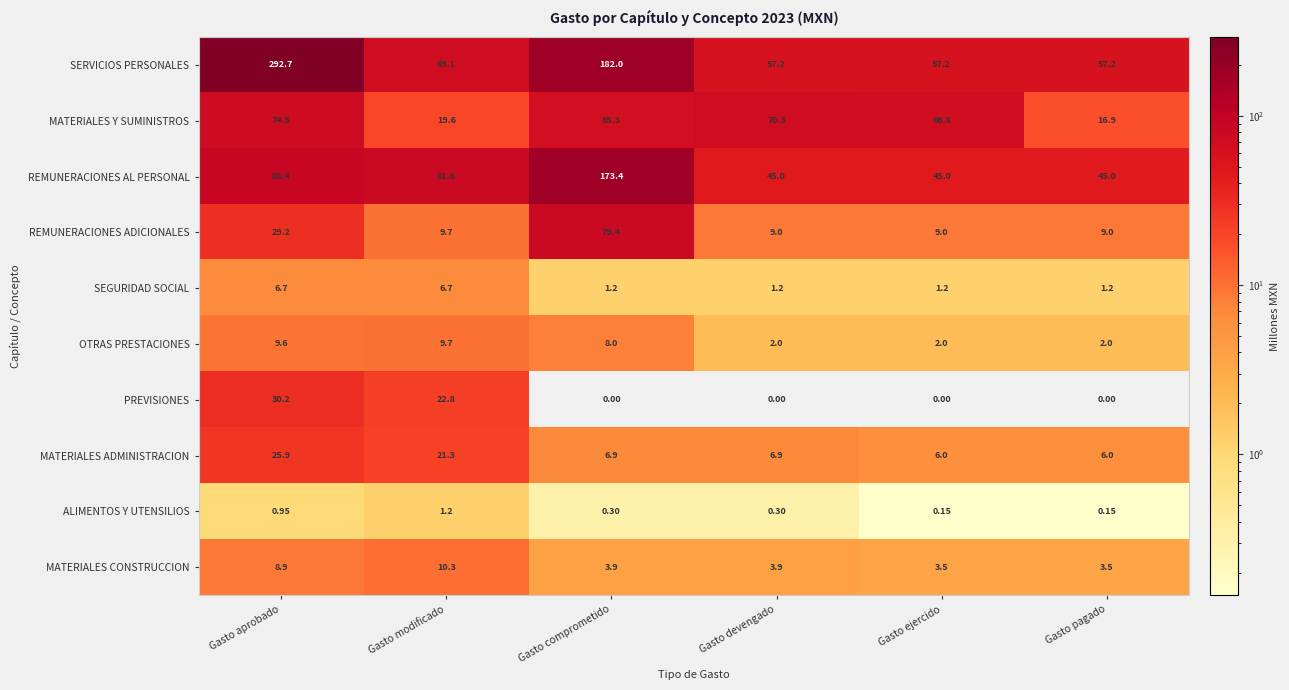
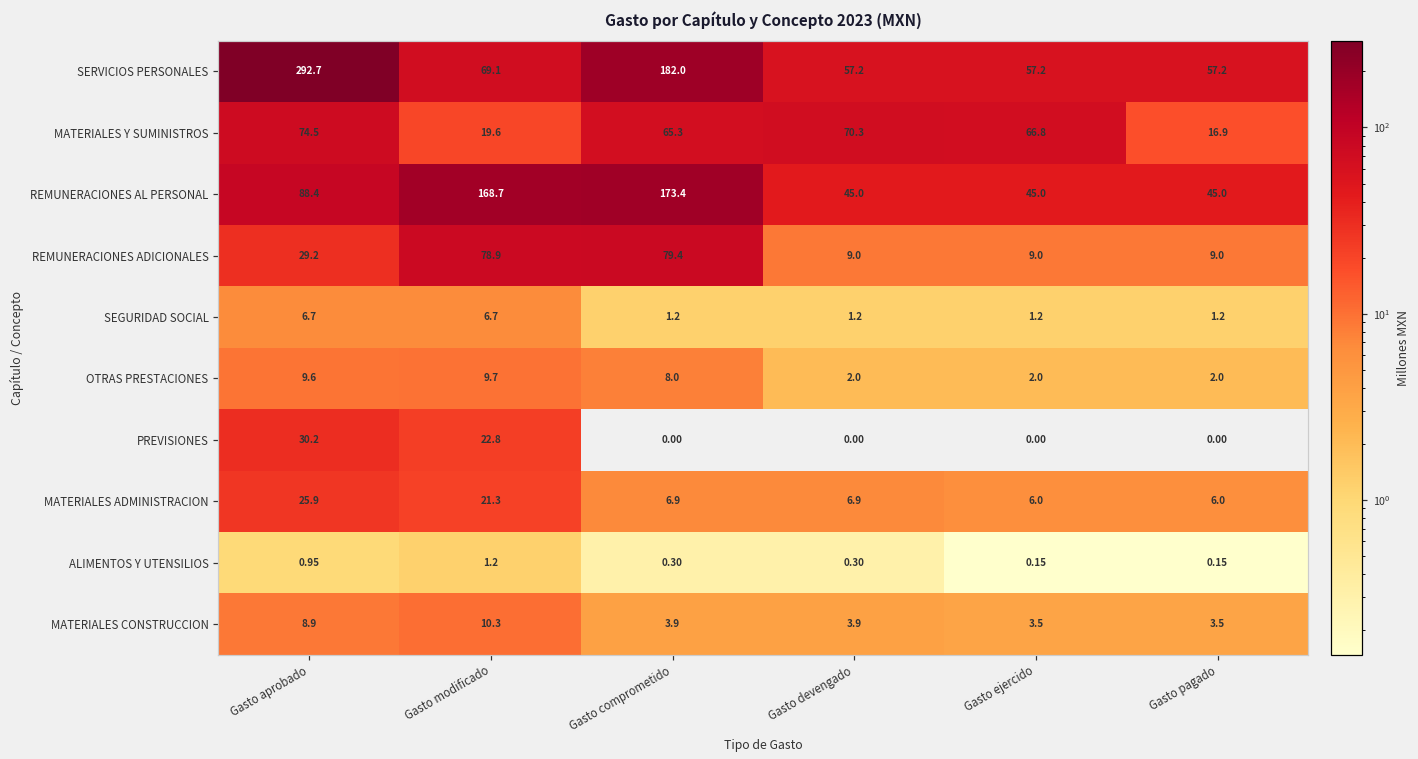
  {
    "SERVICIOS PERSONALES": {
      "Gasto aprobado": 292.7,
      "Gasto modificado": 69.1,
      "Gasto comprometido": 182.0,
      "Gasto devengado": 57.2,
      "Gasto ejercido": 57.2,
      "Gasto pagado": 57.2
    },
    "MATERIALES Y SUMINISTROS": {
      "Gasto aprobado": 74.5,
      "Gasto modificado": 19.6,
      "Gasto comprometido": 65.3,
      "Gasto devengado": 70.3,
      "Gasto ejercido": 66.8,
      "Gasto pagado": 16.9
    },
    "REMUNERACIONES AL PERSONAL": {
      "Gasto aprobado": 88.4,
-     "Gasto modificado": 81.6,
+     "Gasto modificado": 168.7,
      "Gasto comprometido": 173.4,
      "Gasto devengado": 45.0,
      "Gasto ejercido": 45.0,
      "Gasto pagado": 45.0
    },
    "REMUNERACIONES ADICIONALES": {
      "Gasto aprobado": 29.2,
-     "Gasto modificado": 9.7,
+     "Gasto modificado": 78.9,
      "Gasto comprometido": 79.4,
      "Gasto devengado": 9.0,
      "Gasto ejercido": 9.0,
      "Gasto pagado": 9.0
    },
    "SEGURIDAD SOCIAL": {
      "Gasto aprobado": 6.7,
      "Gasto modificado": 6.7,
      "Gasto comprometido": 1.2,
      "Gasto devengado": 1.2,
      "Gasto ejercido": 1.2,
      "Gasto pagado": 1.2
    },
    "OTRAS PRESTACIONES": {
      "Gasto aprobado": 9.6,
      "Gasto modificado": 9.7,
      "Gasto comprometido": 8.0,
      "Gasto devengado": 2.0,
      "Gasto ejercido": 2.0,
      "Gasto pagado": 2.0
    },
    "PREVISIONES": {
      "Gasto aprobado": 30.2,
      "Gasto modificado": 22.8,
      "Gasto comprometido": 0.00,
      "Gasto devengado": 0.00,
      "Gasto ejercido": 0.00,
      "Gasto pagado": 0.00
    },
    "MATERIALES ADMINISTRACION": {
      "Gasto aprobado": 25.9,
      "Gasto modificado": 21.3,
      "Gasto comprometido": 6.9,
      "Gasto devengado": 6.9,
      "Gasto ejercido": 6.0,
      "Gasto pagado": 6.0
    },
    "ALIMENTOS Y UTENSILIOS": {
      "Gasto aprobado": 0.95,
      "Gasto modificado": 1.2,
      "Gasto comprometido": 0.30,
      "Gasto devengado": 0.30,
      "Gasto ejercido": 0.15,
      "Gasto pagado": 0.15
    },
    "MATERIALES CONSTRUCCION": {
      "Gasto aprobado": 8.9,
      "Gasto modificado": 10.3,
      "Gasto comprometido": 3.9,
      "Gasto devengado": 3.9,
      "Gasto ejercido": 3.5,
      "Gasto pagado": 3.5
    }
  }
